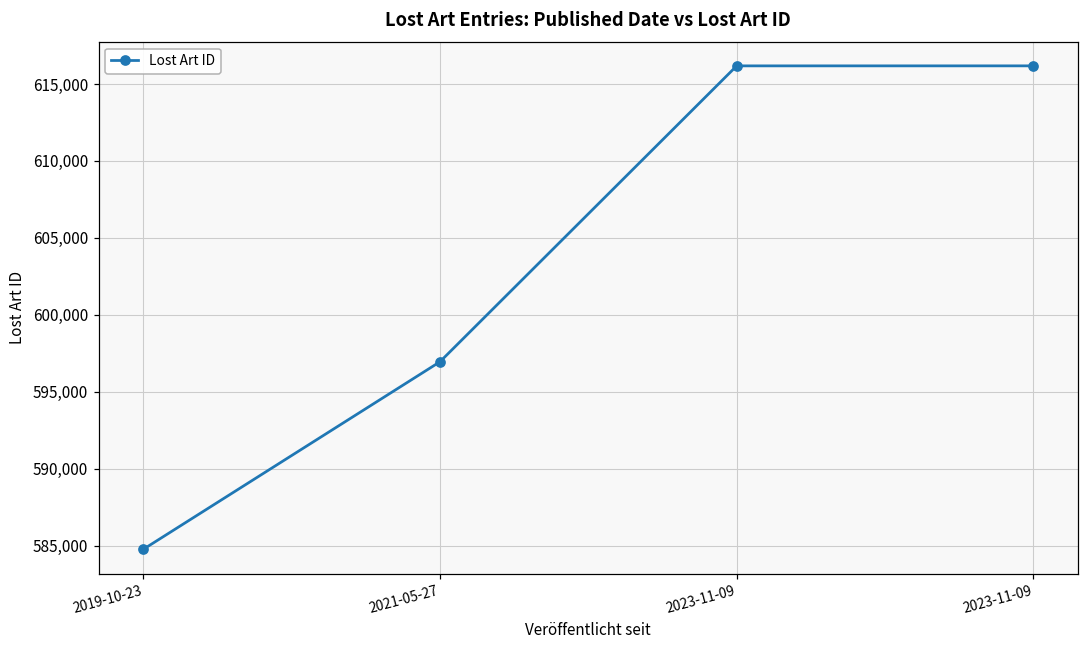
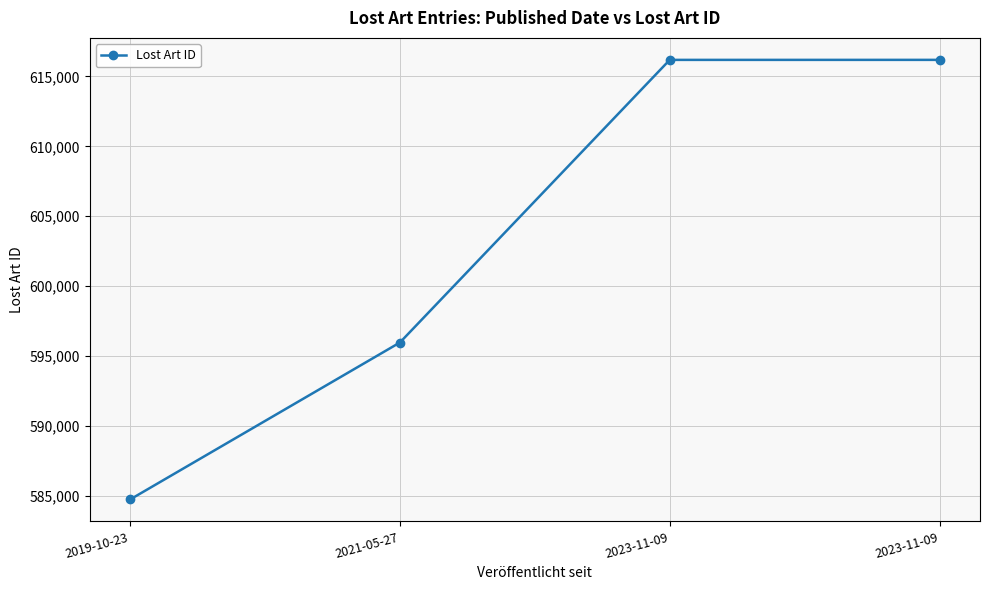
  {
    "2019-10-23": "584,800",
-   "2021-05-27": "596,900"
+   "2021-05-27": "596,000"
  }
